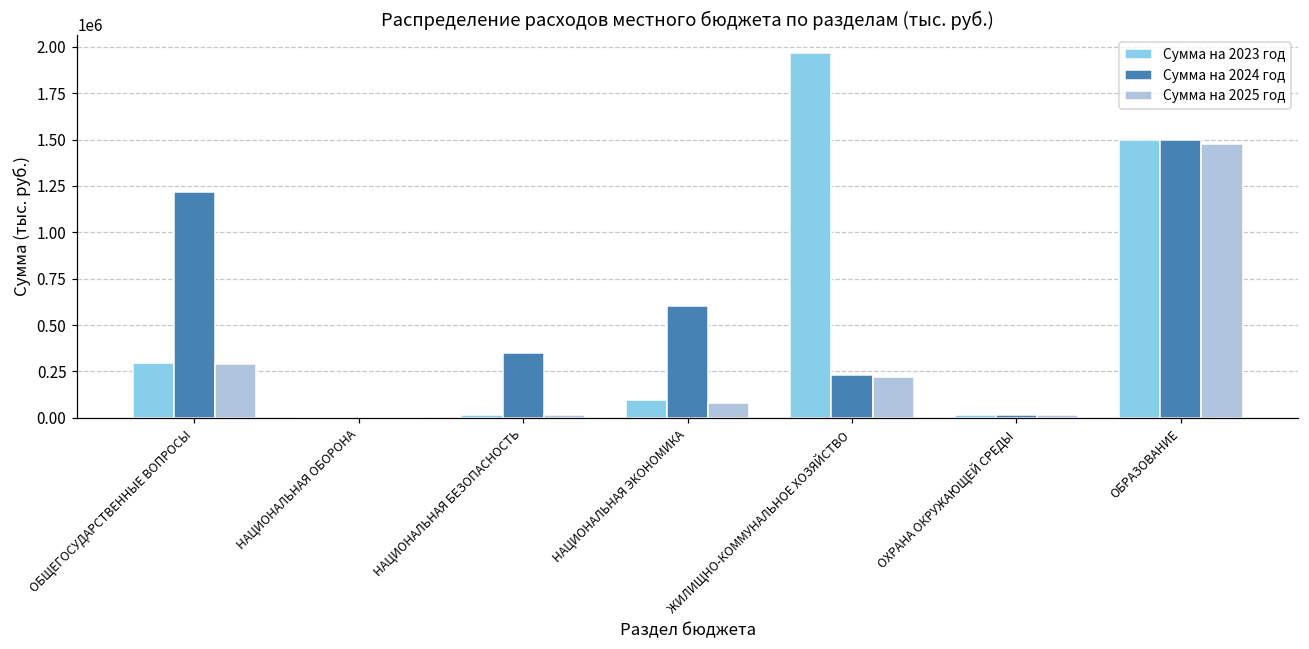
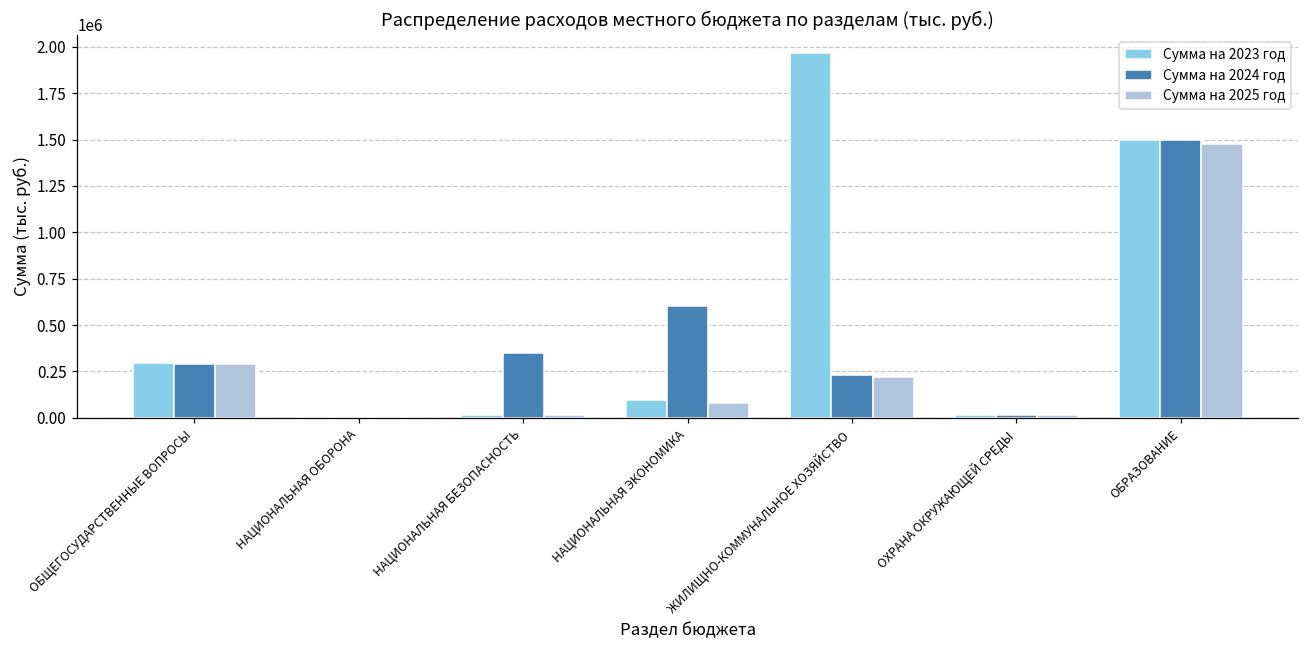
  {
    "Сумма на 2024 год": {
-     "ОБЩЕГОСУДАРСТВЕННЫЕ ВОПРОСЫ": 1220000,
+     "ОБЩЕГОСУДАРСТВЕННЫЕ ВОПРОСЫ": 290000,
      "НАЦИОНАЛЬНАЯ БЕЗОПАСНОСТЬ": 350000,
      "НАЦИОНАЛЬНАЯ ЭКОНОМИКА": 600000,
      "ЖИЛИЩНО-КОММУНАЛЬНОЕ ХОЗЯЙСТВО": 230000,
      "ОБРАЗОВАНИЕ": 1500000
    }
  }
